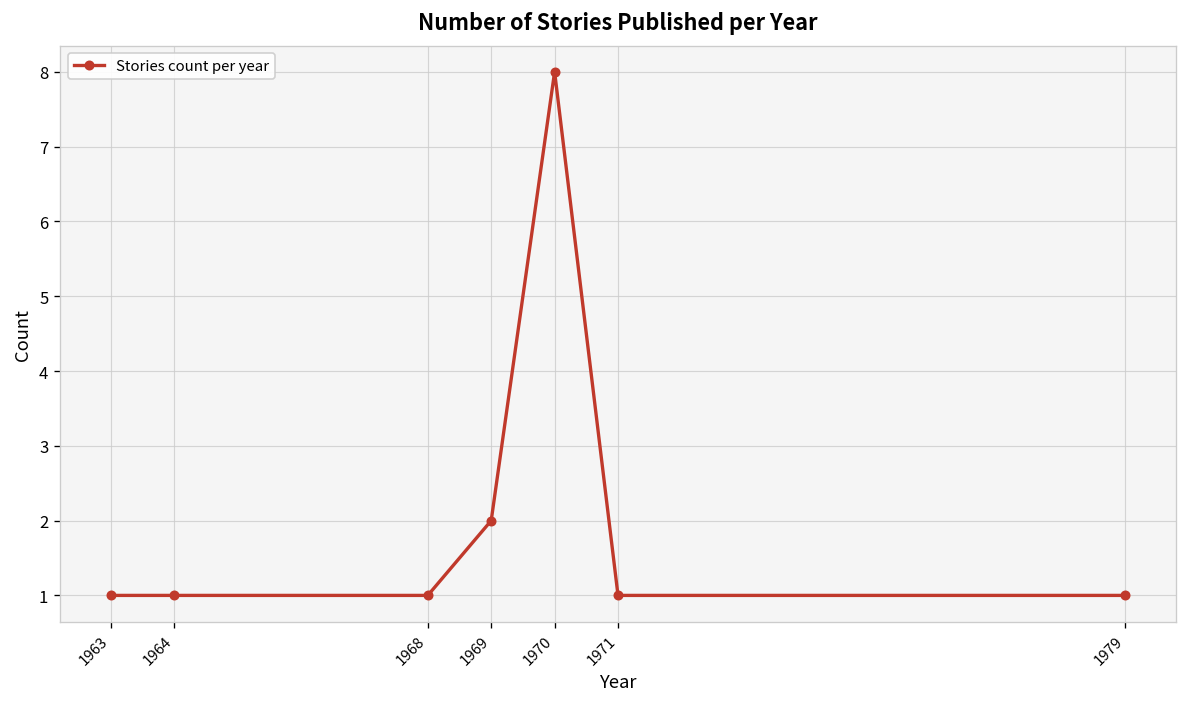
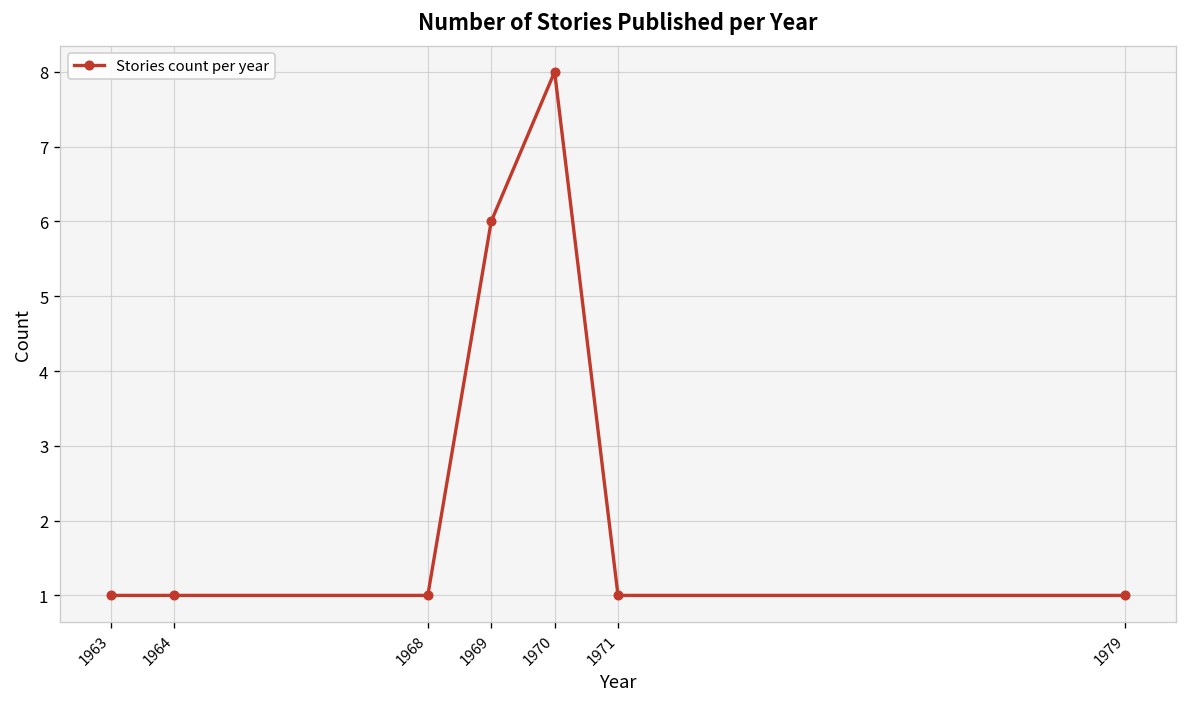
  {
    "1963": 1,
    "1964": 1,
    "1968": 1,
-   "1969": 2,
+   "1969": 6,
    "1970": 8,
    "1971": 1,
    "1979": 1
  }
